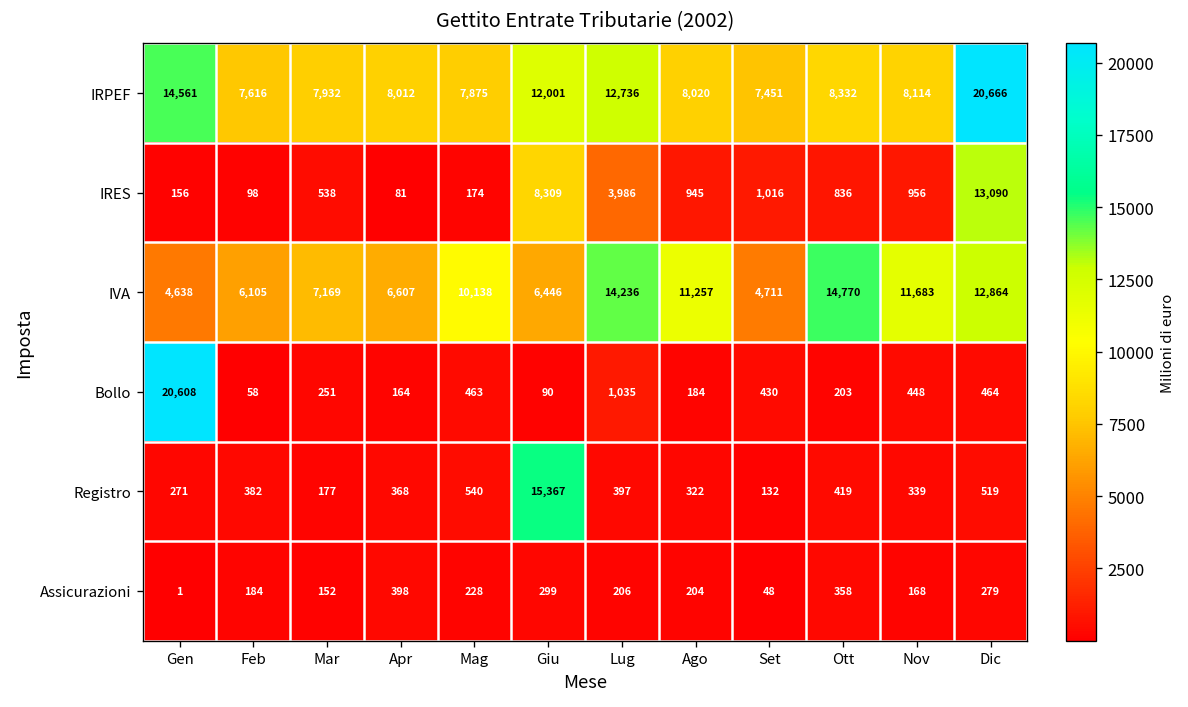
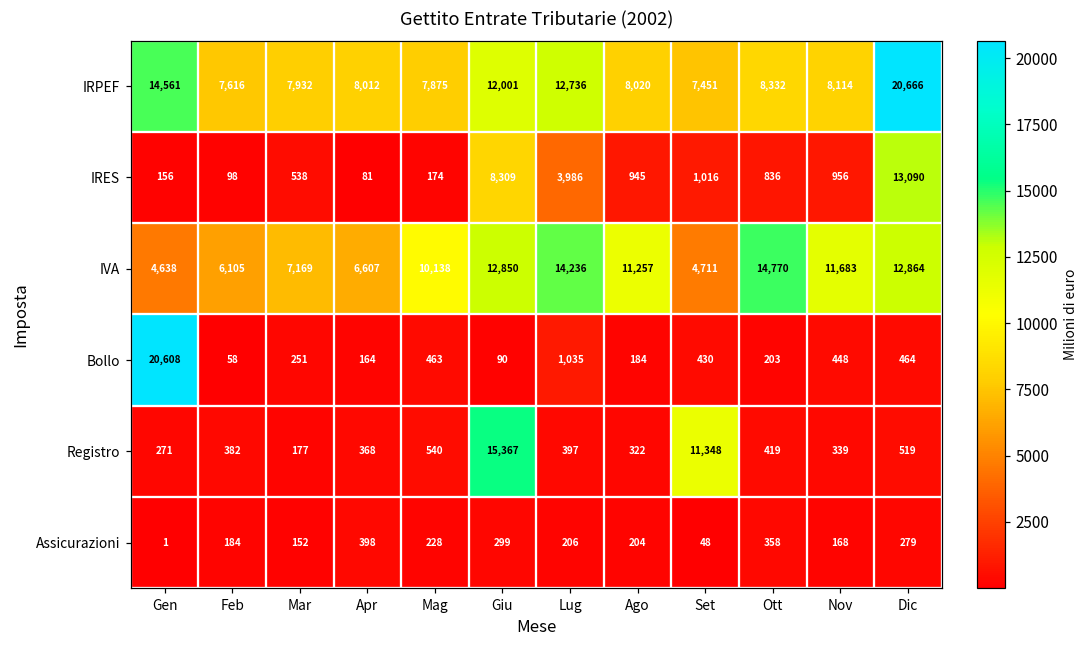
  {
    "IRPEF": {
      "Gen": "14,561",
      "Feb": "7,616",
      "Mar": "7,932",
      "Apr": "8,012",
      "Mag": "7,875",
      "Giu": "12,001",
      "Lug": "12,736",
      "Ago": "8,020",
      "Set": "7,451",
      "Ott": "8,332",
      "Nov": "8,114",
      "Dic": "20,666"
    },
    "IRES": {
      "Gen": "156",
      "Feb": "98",
      "Mar": "538",
      "Apr": "81",
      "Mag": "174",
      "Giu": "8,309",
      "Lug": "3,986",
      "Ago": "945",
      "Set": "1,016",
      "Ott": "836",
      "Nov": "956",
      "Dic": "13,090"
    },
    "IVA": {
      "Gen": "4,638",
      "Feb": "6,105",
      "Mar": "7,169",
      "Apr": "6,607",
      "Mag": "10,138",
-     "Giu": "6,446",
+     "Giu": "12,850",
      "Lug": "14,236",
      "Ago": "11,257",
      "Set": "4,711",
      "Ott": "14,770",
      "Nov": "11,683",
      "Dic": "12,864"
    },
    "Bollo": {
      "Gen": "20,608",
      "Feb": "58",
      "Mar": "251",
      "Apr": "164",
      "Mag": "463",
      "Giu": "90",
      "Lug": "1,035",
      "Ago": "184",
      "Set": "430",
      "Ott": "203",
      "Nov": "448",
      "Dic": "464"
    },
    "Registro": {
      "Gen": "271",
      "Feb": "382",
      "Mar": "177",
      "Apr": "368",
      "Mag": "540",
      "Giu": "15,367",
      "Lug": "397",
      "Ago": "322",
-     "Set": "132",
+     "Set": "11,348",
      "Ott": "419",
      "Nov": "339",
      "Dic": "519"
    },
    "Assicurazioni": {
      "Gen": "1",
      "Feb": "184",
      "Mar": "152",
      "Apr": "398",
      "Mag": "228",
      "Giu": "299",
      "Lug": "206",
      "Ago": "204",
      "Set": "48",
      "Ott": "358",
      "Nov": "168",
      "Dic": "279"
    }
  }
